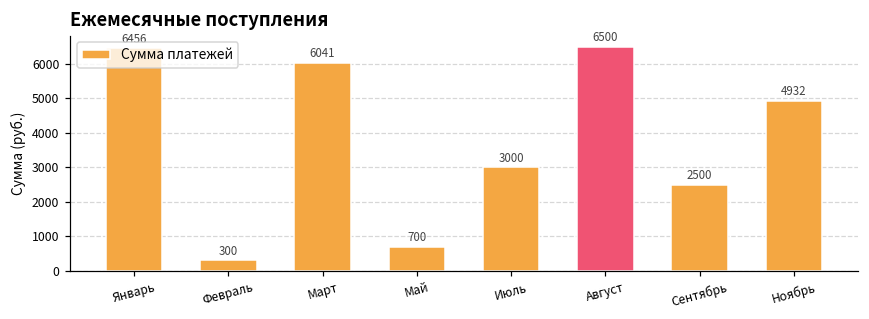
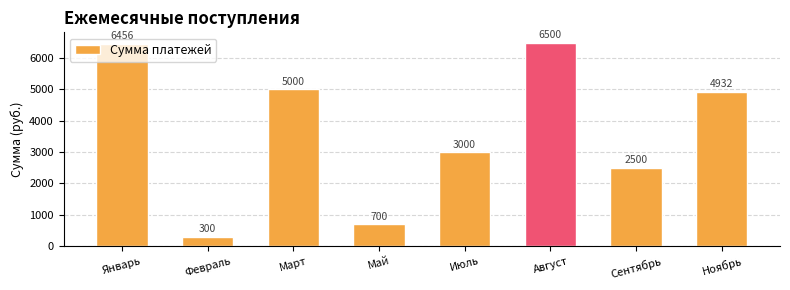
  {
    "Февраль": 300,
-   "Март": 6041,
+   "Март": 5000,
    "Май": 700,
    "Июль": 3000,
    "Август": 6500,
    "Сентябрь": 2500,
    "Ноябрь": 4932
  }
